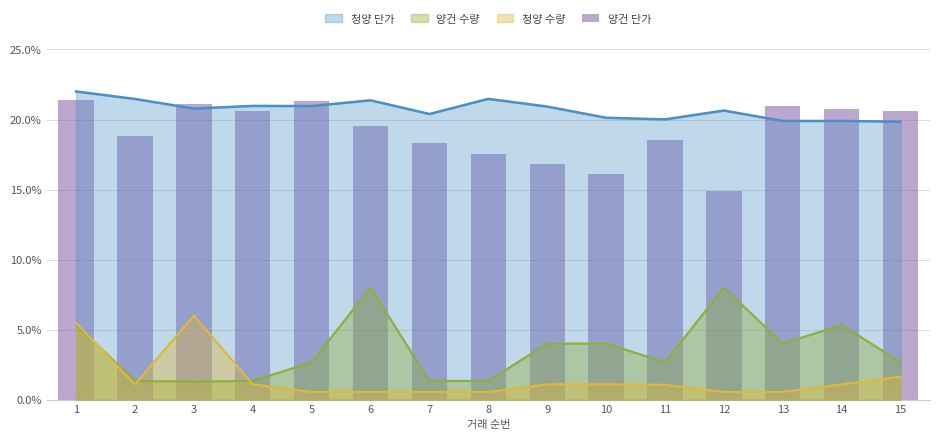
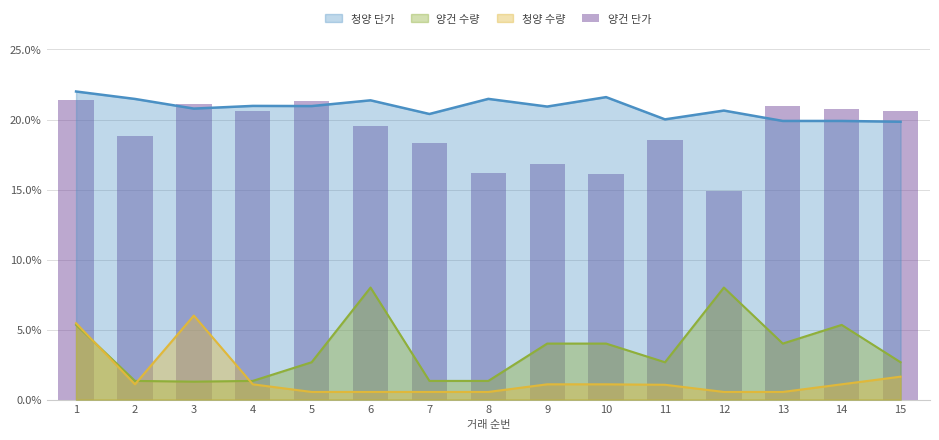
  {
    "양건 단가": {
      "1": "21.4%",
      "2": "18.8%",
      "3": "21.1%",
      "4": "20.6%",
      "5": "21.3%",
      "6": "19.6%",
      "7": "18.3%",
-     "8": "17.5%",
+     "8": "16.2%",
      "9": "16.8%",
      "10": "16.1%",
      "11": "18.5%",
      "12": "14.9%",
      "13": "20.9%",
      "14": "20.7%",
      "15": "20.6%"
    },
    "청양 단가": {
      "1": "22.0%",
      "2": "21.5%",
      "3": "20.8%",
      "4": "21.0%",
      "5": "21.0%",
      "6": "21.4%",
      "7": "20.4%",
      "8": "21.5%",
      "9": "20.9%",
-     "10": "20.1%",
+     "10": "21.6%",
      "11": "20.0%",
      "12": "20.6%",
      "13": "19.9%",
      "14": "19.9%",
      "15": "19.8%"
    }
  }
